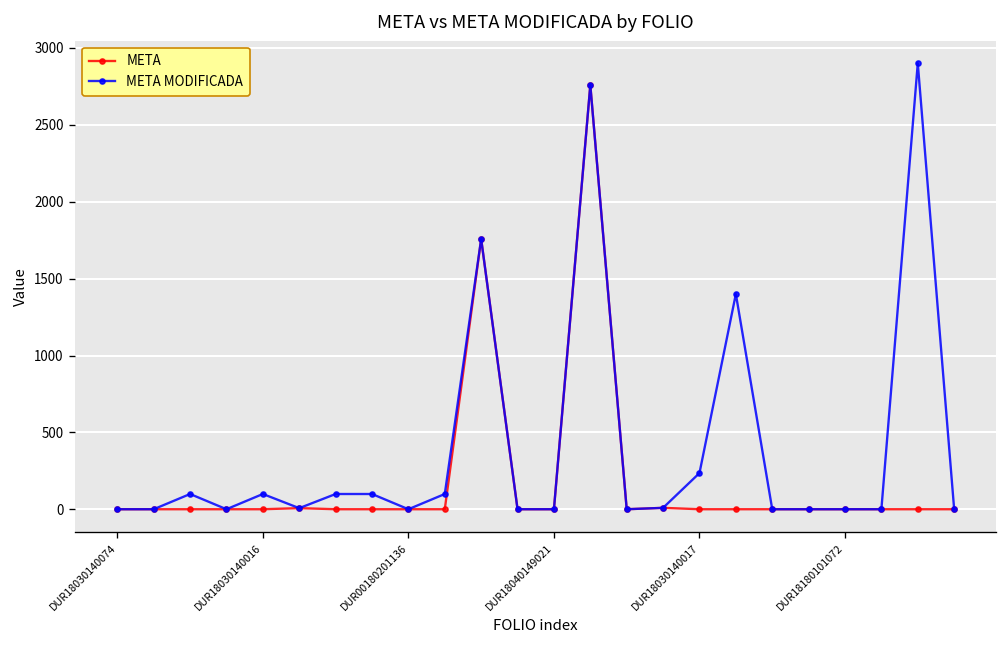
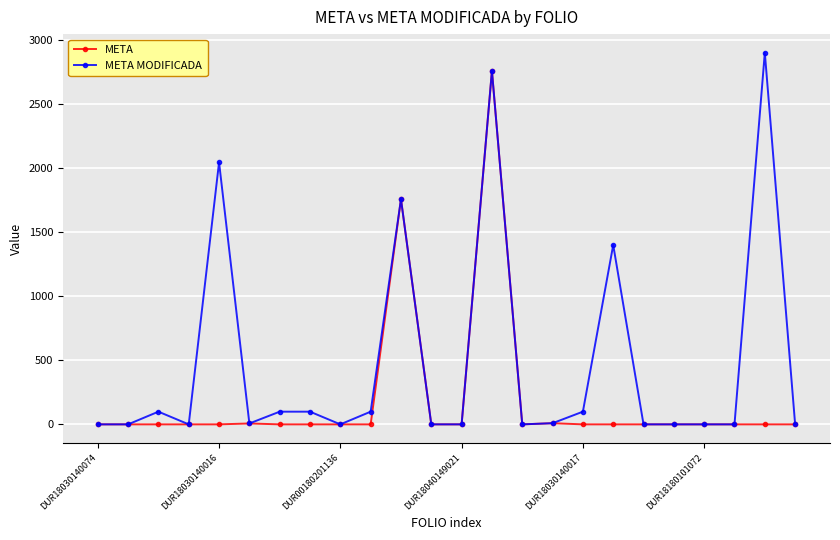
  {
    "META": {
      "DUR18030140016": 0,
      "DUR18030140017": 0
    },
    "META MODIFICADA": {
-     "DUR18030140016": 100,
-     "DUR18030140017": 240
+     "DUR18030140016": 2050,
+     "DUR18030140017": 100
    }
  }
